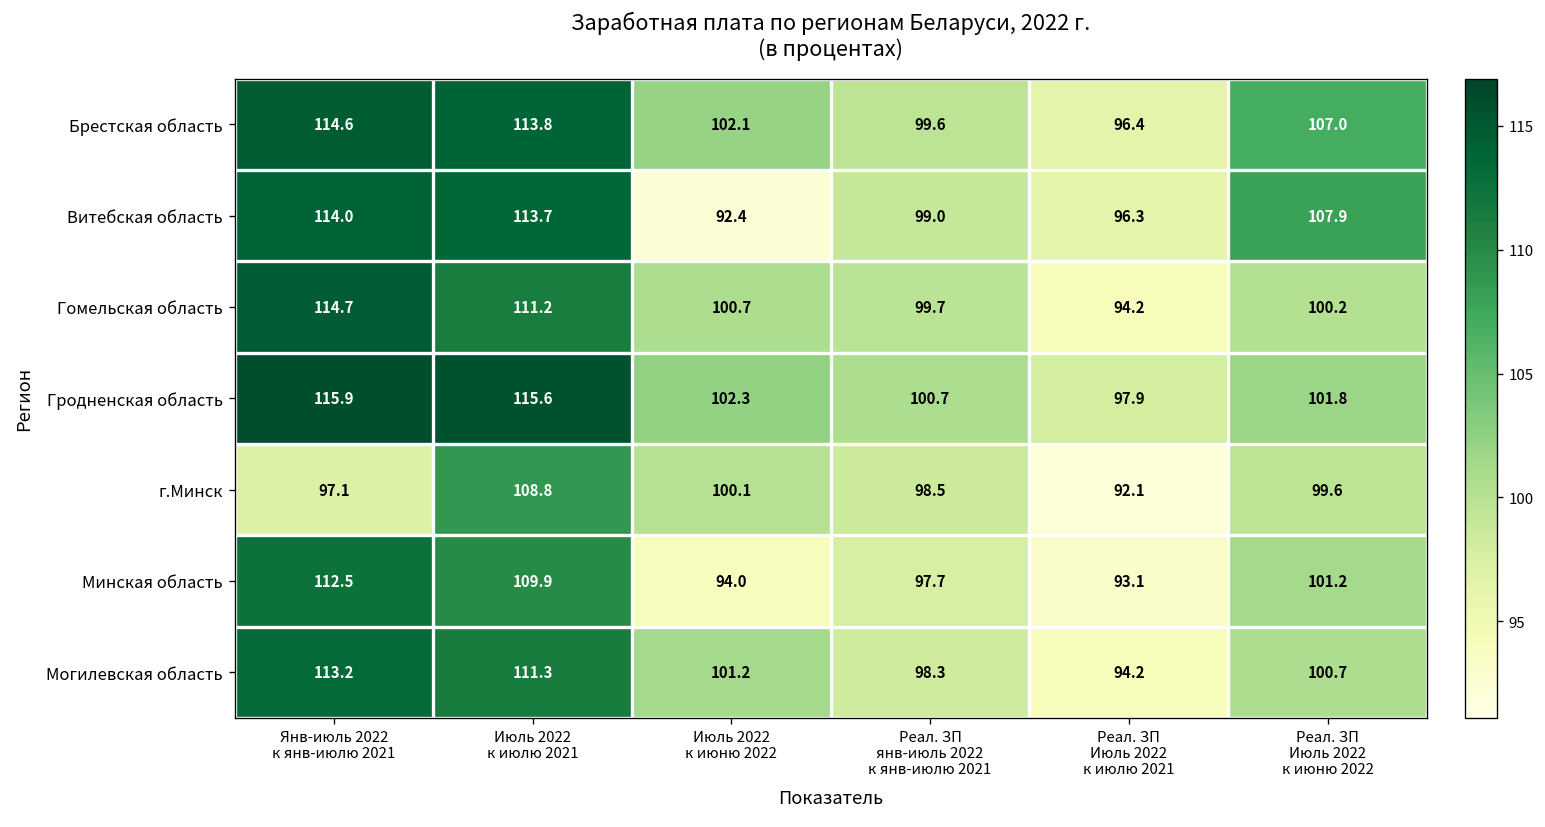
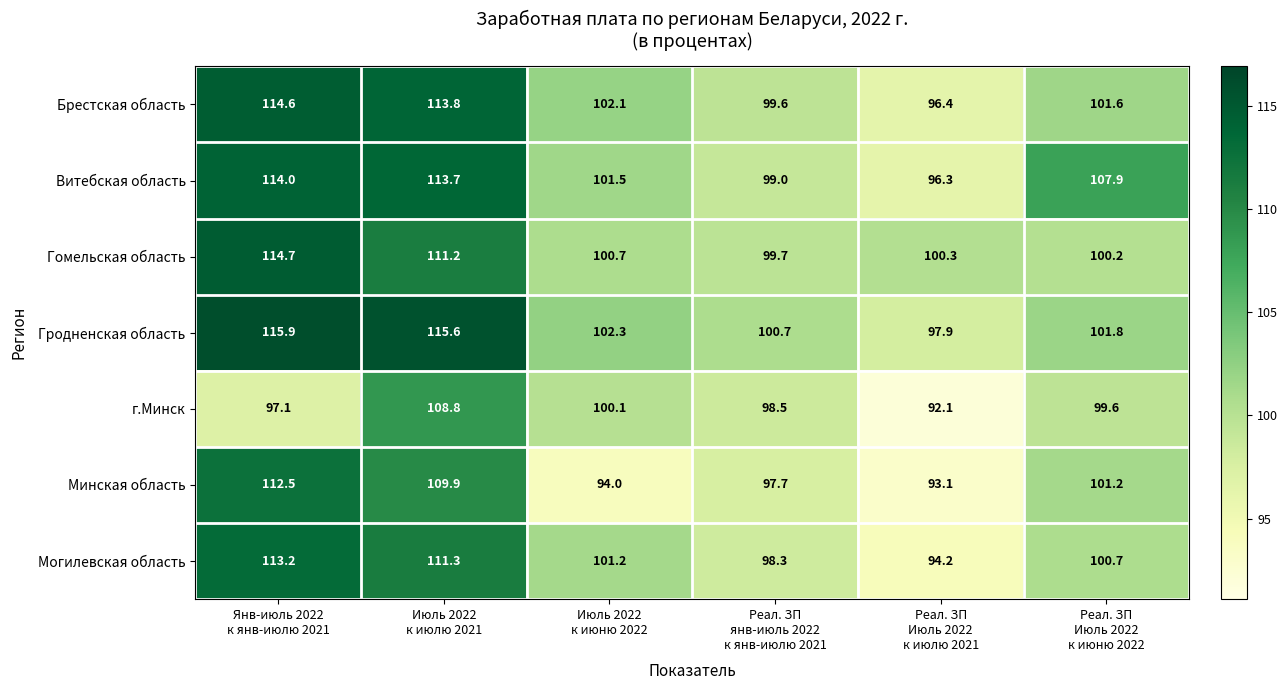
  {
    "Брестская область": {
      "Янв-июль 2022 к янв-июлю 2021": 114.6,
      "Июль 2022 к июлю 2021": 113.8,
      "Июль 2022 к июню 2022": 102.1,
      "Реал. ЗП янв-июль 2022 к янв-июлю 2021": 99.6,
      "Реал. ЗП Июль 2022 к июлю 2021": 96.4,
-     "Реал. ЗП Июль 2022 к июню 2022": 107.0
+     "Реал. ЗП Июль 2022 к июню 2022": 101.6
    },
    "Витебская область": {
      "Янв-июль 2022 к янв-июлю 2021": 114.0,
      "Июль 2022 к июлю 2021": 113.7,
-     "Июль 2022 к июню 2022": 92.4,
+     "Июль 2022 к июню 2022": 101.5,
      "Реал. ЗП янв-июль 2022 к янв-июлю 2021": 99.0,
      "Реал. ЗП Июль 2022 к июлю 2021": 96.3,
      "Реал. ЗП Июль 2022 к июню 2022": 107.9
    },
    "Гомельская область": {
      "Янв-июль 2022 к янв-июлю 2021": 114.7,
      "Июль 2022 к июлю 2021": 111.2,
      "Июль 2022 к июню 2022": 100.7,
      "Реал. ЗП янв-июль 2022 к янв-июлю 2021": 99.7,
-     "Реал. ЗП Июль 2022 к июлю 2021": 94.2,
+     "Реал. ЗП Июль 2022 к июлю 2021": 100.3,
      "Реал. ЗП Июль 2022 к июню 2022": 100.2
    },
    "Гродненская область": {
      "Янв-июль 2022 к янв-июлю 2021": 115.9,
      "Июль 2022 к июлю 2021": 115.6,
      "Июль 2022 к июню 2022": 102.3,
      "Реал. ЗП янв-июль 2022 к янв-июлю 2021": 100.7,
      "Реал. ЗП Июль 2022 к июлю 2021": 97.9,
      "Реал. ЗП Июль 2022 к июню 2022": 101.8
    },
    "г.Минск": {
      "Янв-июль 2022 к янв-июлю 2021": 97.1,
      "Июль 2022 к июлю 2021": 108.8,
      "Июль 2022 к июню 2022": 100.1,
      "Реал. ЗП янв-июль 2022 к янв-июлю 2021": 98.5,
      "Реал. ЗП Июль 2022 к июлю 2021": 92.1,
      "Реал. ЗП Июль 2022 к июню 2022": 99.6
    },
    "Минская область": {
      "Янв-июль 2022 к янв-июлю 2021": 112.5,
      "Июль 2022 к июлю 2021": 109.9,
      "Июль 2022 к июню 2022": 94.0,
      "Реал. ЗП янв-июль 2022 к янв-июлю 2021": 97.7,
      "Реал. ЗП Июль 2022 к июлю 2021": 93.1,
      "Реал. ЗП Июль 2022 к июню 2022": 101.2
    },
    "Могилевская область": {
      "Янв-июль 2022 к янв-июлю 2021": 113.2,
      "Июль 2022 к июлю 2021": 111.3,
      "Июль 2022 к июню 2022": 101.2,
      "Реал. ЗП янв-июль 2022 к янв-июлю 2021": 98.3,
      "Реал. ЗП Июль 2022 к июлю 2021": 94.2,
      "Реал. ЗП Июль 2022 к июню 2022": 100.7
    }
  }
